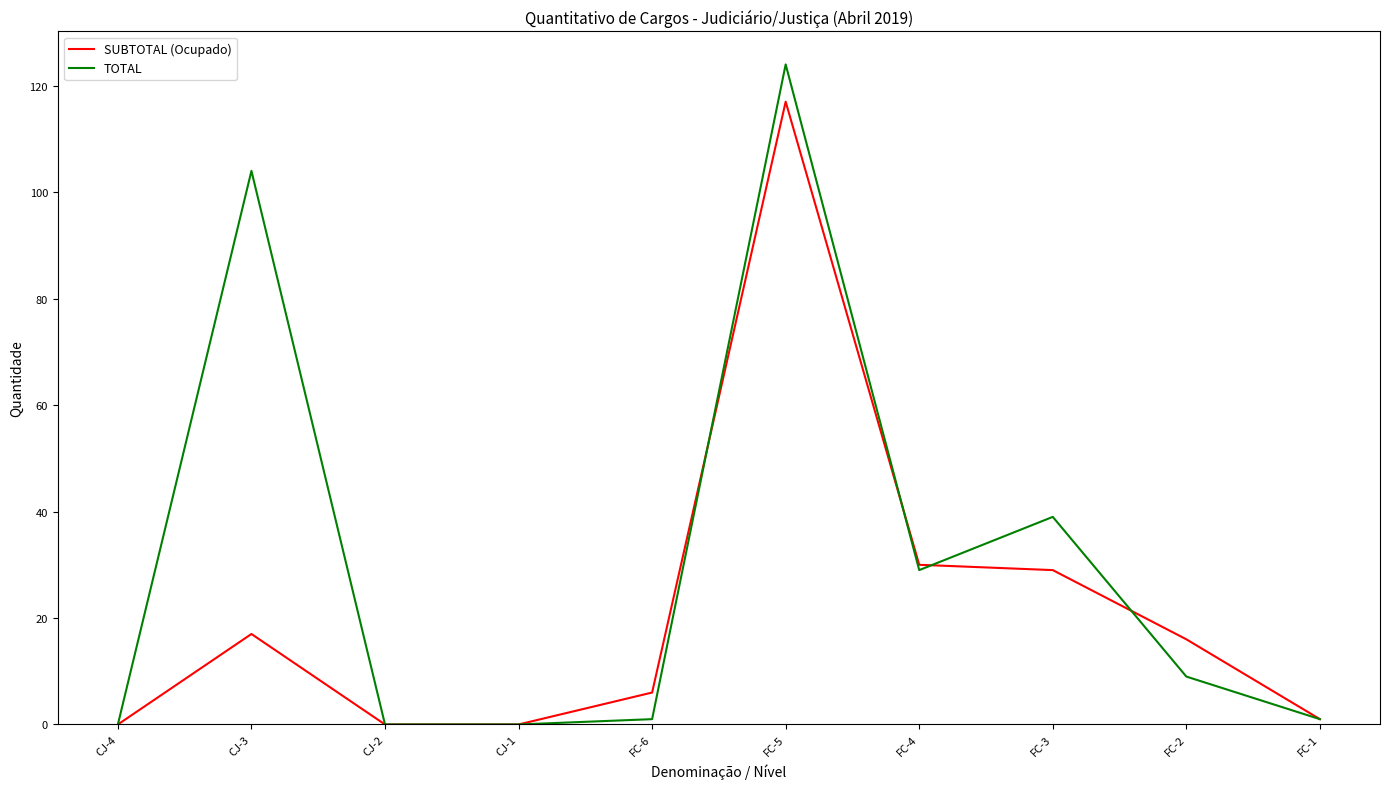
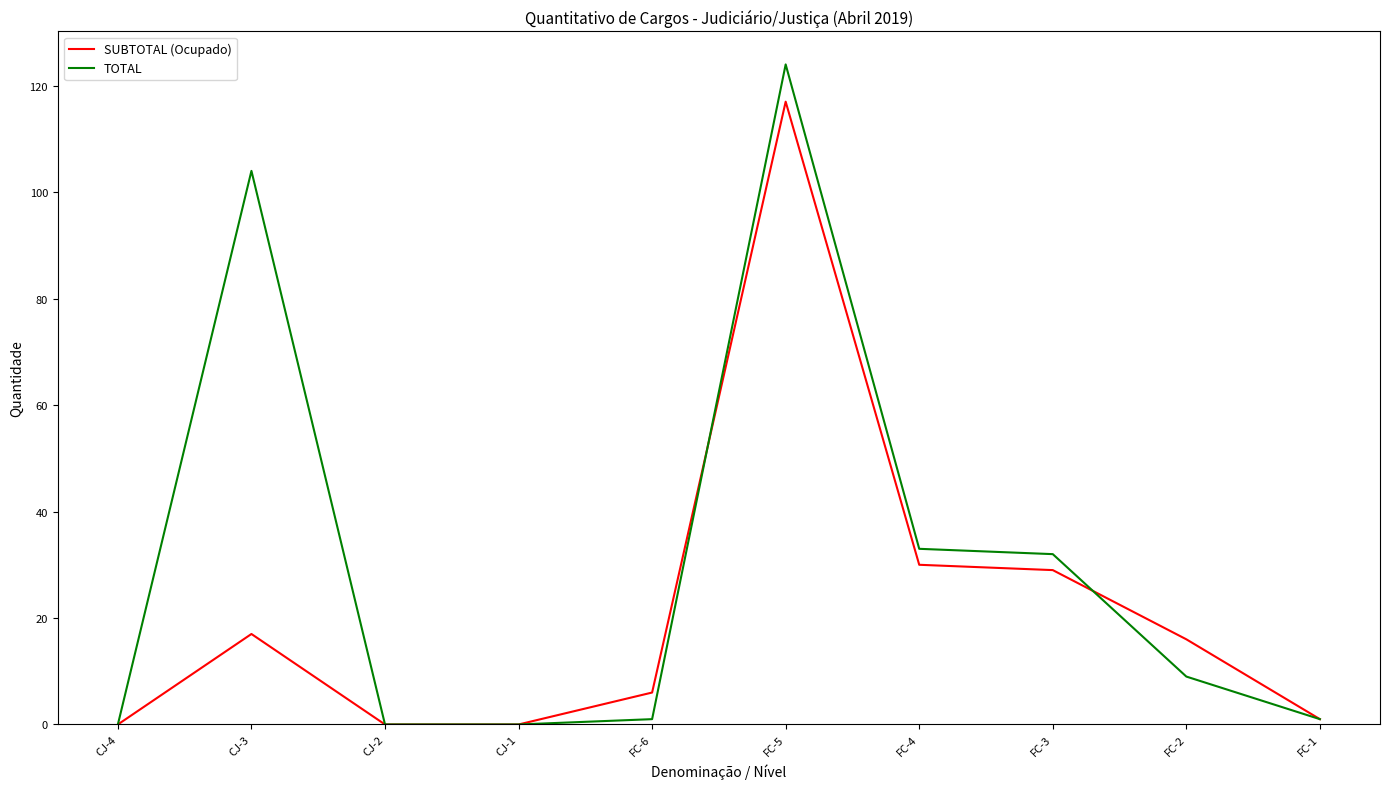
  {
    "SUBTOTAL (Ocupado)": {
      "CJ-3": 17,
      "FC-6": 6,
      "FC-5": 117,
      "FC-4": 30,
      "FC-3": 29,
      "FC-2": 16
    },
    "TOTAL": {
      "CJ-3": 104,
      "FC-6": 1,
      "FC-5": 124,
-     "FC-4": 29,
-     "FC-3": 39,
+     "FC-4": 33,
+     "FC-3": 32,
      "FC-2": 9
    }
  }
